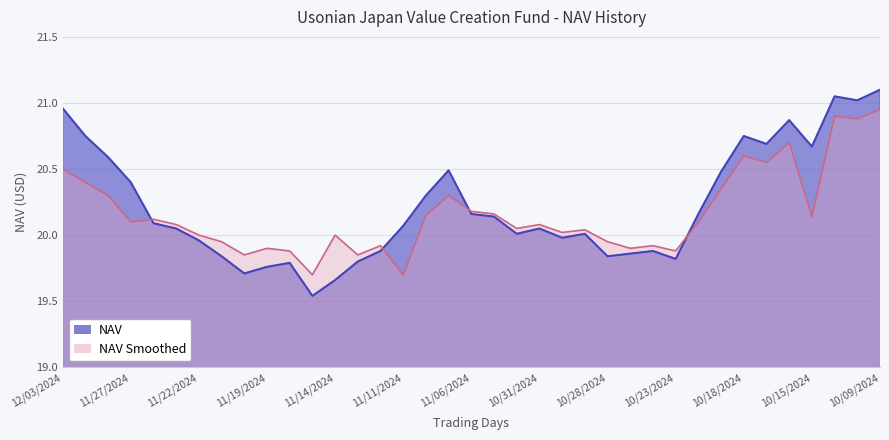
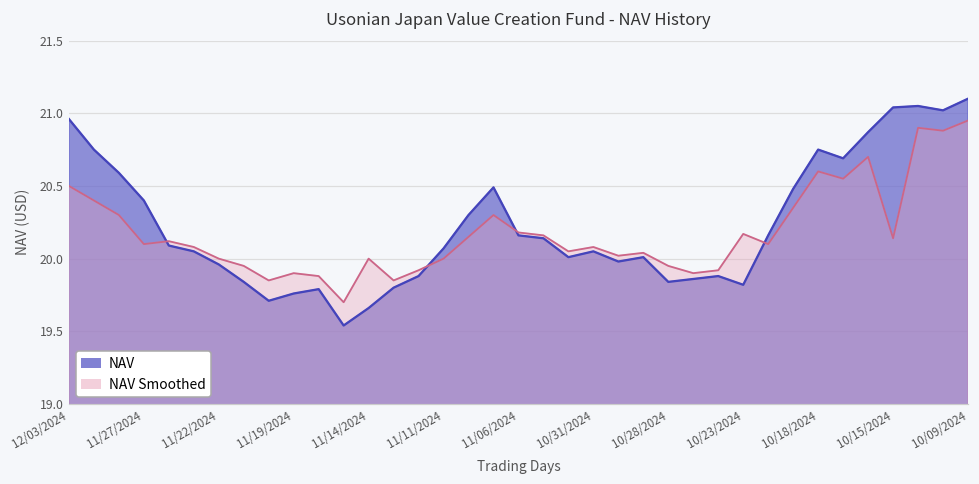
  {
    "NAV": {
      "12/03/2024": 20.96,
      "11/27/2024": 20.40,
      "11/22/2024": 19.96,
      "11/19/2024": 19.76,
      "11/14/2024": 19.66,
      "11/11/2024": 20.07,
      "11/06/2024": 20.16,
      "10/31/2024": 20.05,
      "10/28/2024": 19.84,
      "10/23/2024": 19.82,
      "10/18/2024": 20.75,
-     "10/15/2024": 20.67,
+     "10/15/2024": 21.04,
      "10/09/2024": 21.10
    },
    "NAV Smoothed": {
      "12/03/2024": 20.50,
      "11/27/2024": 20.10,
      "11/22/2024": 20.00,
      "11/19/2024": 19.90,
      "11/14/2024": 20.00,
-     "11/11/2024": 19.7,
+     "11/11/2024": 20.0,
      "11/06/2024": 20.18,
      "10/31/2024": 20.08,
      "10/28/2024": 19.95,
-     "10/23/2024": 19.88,
+     "10/23/2024": 20.17,
      "10/18/2024": 20.60,
      "10/15/2024": 20.14,
      "10/09/2024": 20.95
    }
  }
